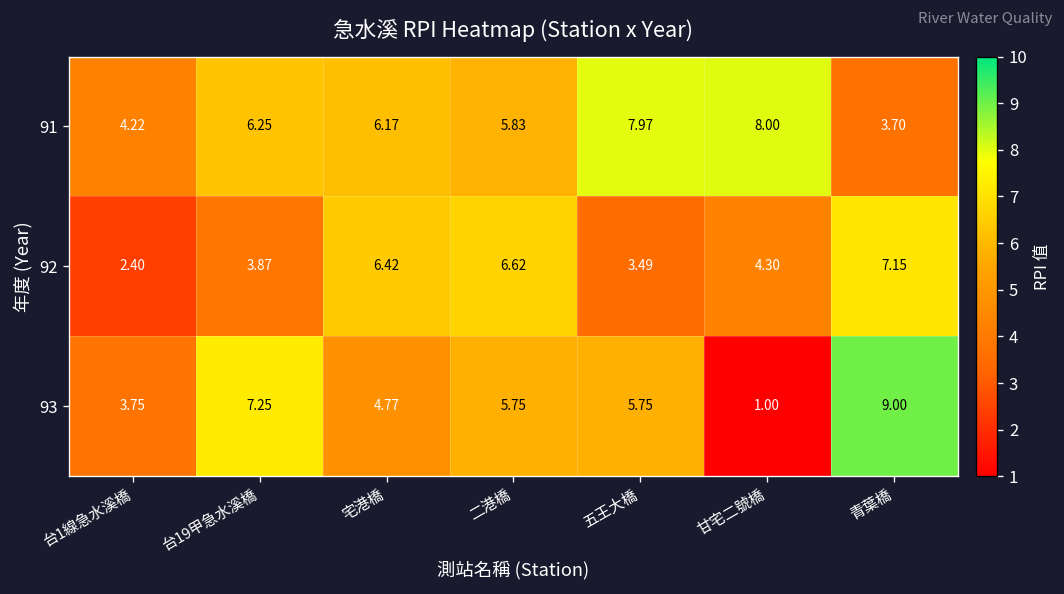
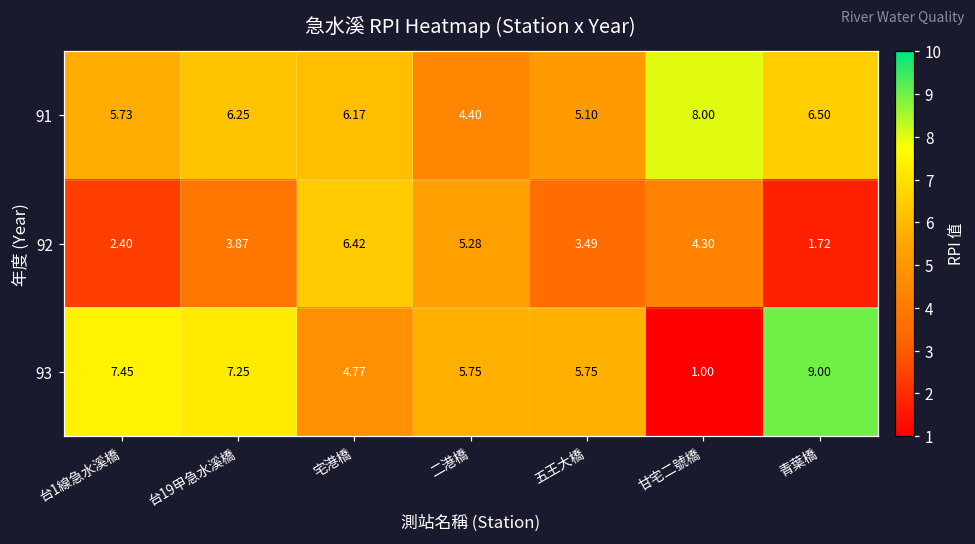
  {
    "91": {
-     "台1線急水溪橋": 4.22,
+     "台1線急水溪橋": 5.73,
      "台19甲急水溪橋": 6.25,
      "宅港橋": 6.17,
-     "二港橋": 5.83,
-     "五王大橋": 7.97,
+     "二港橋": 4.40,
+     "五王大橋": 5.10,
      "甘宅二號橋": 8.00,
-     "青葉橋": 3.70
+     "青葉橋": 6.50
    },
    "92": {
      "台1線急水溪橋": 2.40,
      "台19甲急水溪橋": 3.87,
      "宅港橋": 6.42,
-     "二港橋": 6.62,
+     "二港橋": 5.28,
      "五王大橋": 3.49,
      "甘宅二號橋": 4.30,
-     "青葉橋": 7.15
+     "青葉橋": 1.72
    },
    "93": {
-     "台1線急水溪橋": 3.75,
+     "台1線急水溪橋": 7.45,
      "台19甲急水溪橋": 7.25,
      "宅港橋": 4.77,
      "二港橋": 5.75,
      "五王大橋": 5.75,
      "甘宅二號橋": 1.00,
      "青葉橋": 9.00
    }
  }
